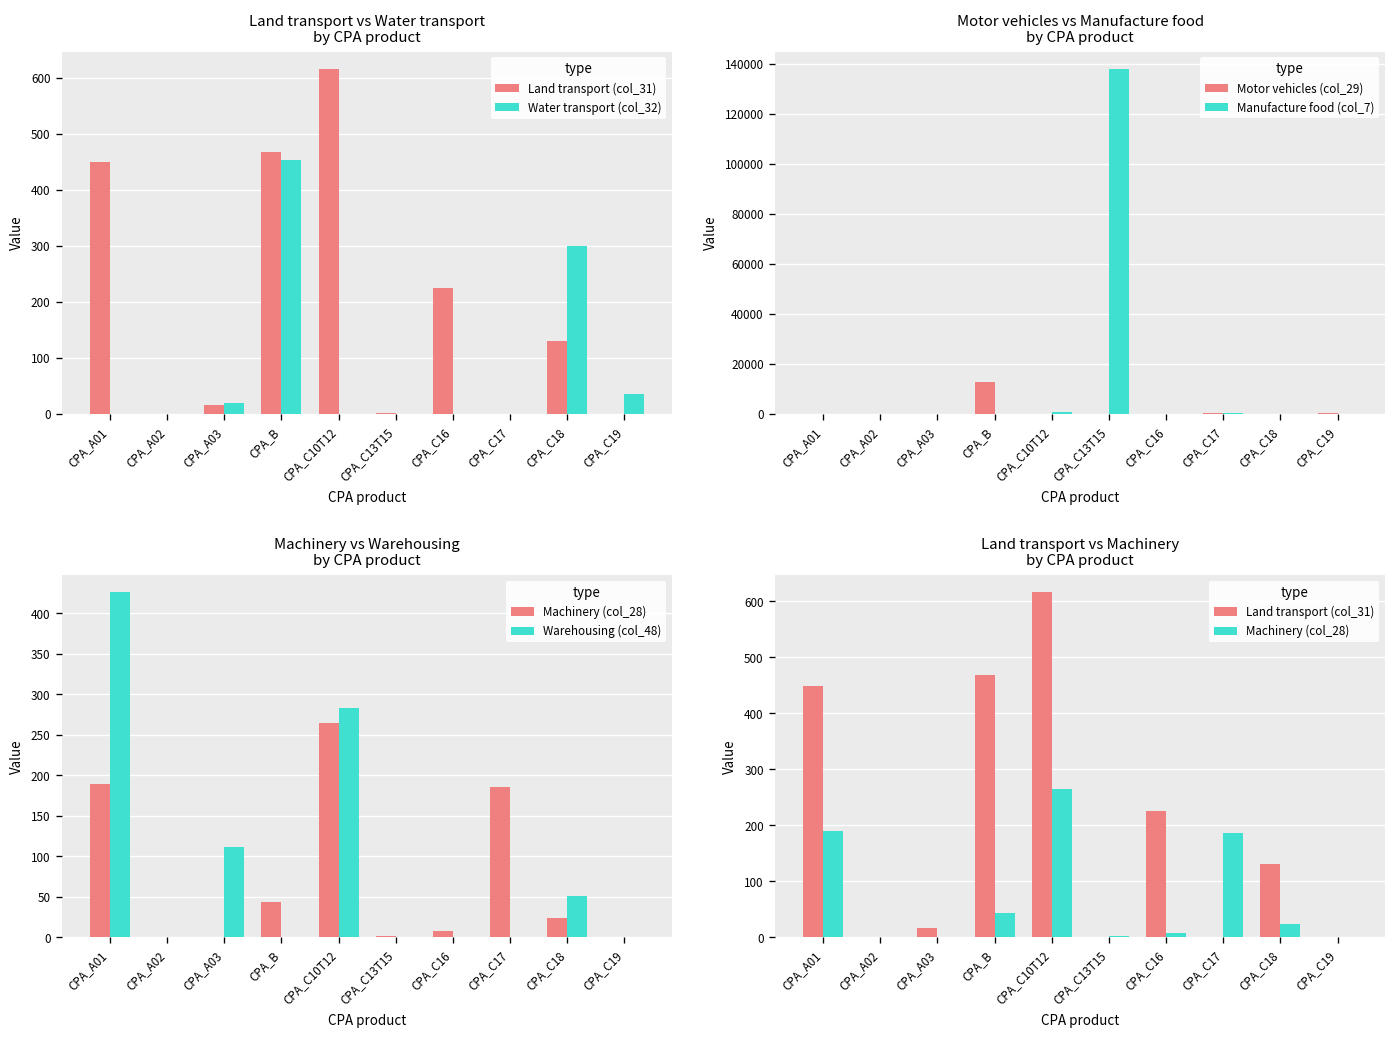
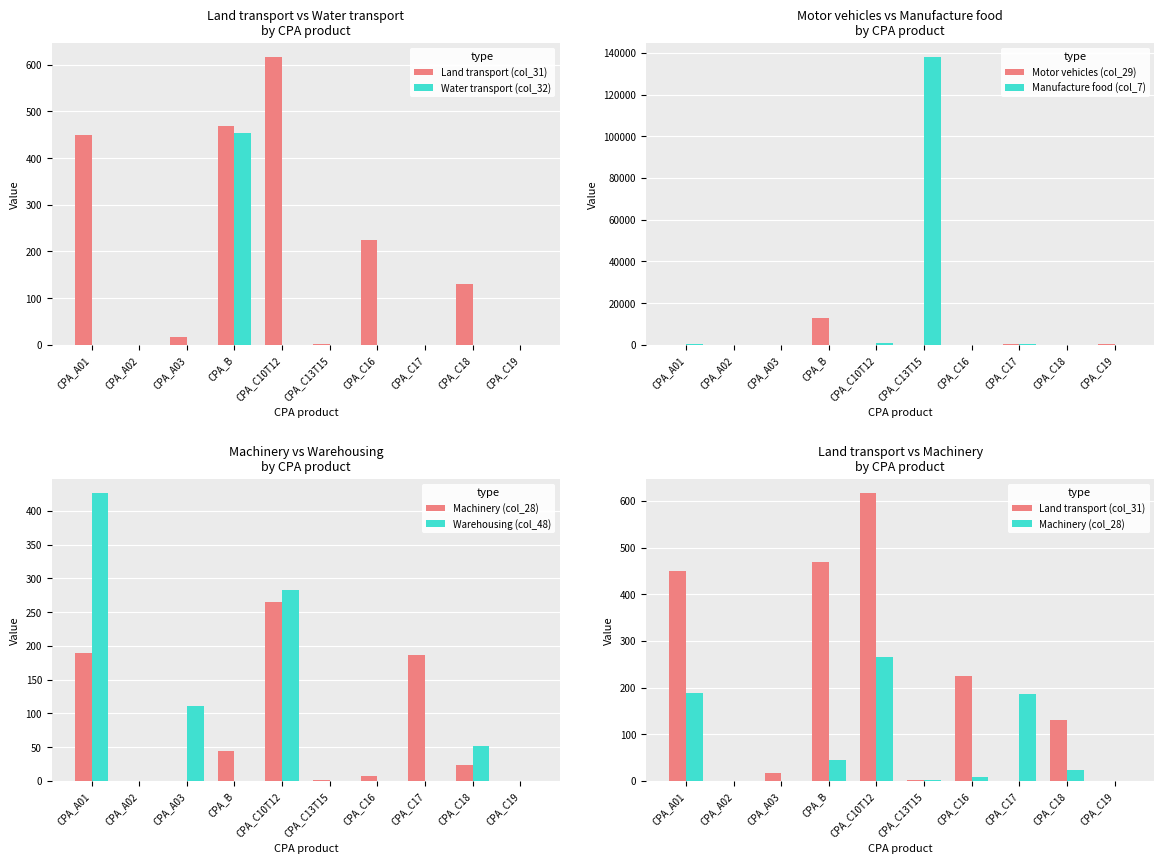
  {
    "Land transport vs Water transport by CPA product": {
      "Land transport (col_31)": {
        "CPA_A01": 450,
        "CPA_A02": 0,
        "CPA_A03": 20,
        "CPA_B": 470,
        "CPA_C10T12": 620,
        "CPA_C16": 230,
        "CPA_C17": 0,
        "CPA_C18": 130,
        "CPA_C19": 0
      },
      "Water transport (col_32)": {
        "CPA_A01": 0,
        "CPA_A02": 0,
-       "CPA_A03": 20,
+       "CPA_A03": 0,
        "CPA_B": 450,
        "CPA_C10T12": 0,
        "CPA_C13T15": 0,
        "CPA_C16": 0,
        "CPA_C17": 0,
-       "CPA_C18": 300,
-       "CPA_C19": 40
+       "CPA_C18": 0,
+       "CPA_C19": 0
      }
    },
    "Motor vehicles vs Manufacture food by CPA product": {
      "Motor vehicles (col_29)": {
        "CPA_A01": 0,
        "CPA_A02": 0,
        "CPA_A03": 0,
        "CPA_B": 13000
      },
      "Manufacture food (col_7)": {
        "CPA_A02": 0,
        "CPA_A03": 0,
        "CPA_B": 0,
        "CPA_C13T15": 138000,
        "CPA_C16": 0,
        "CPA_C19": 0
      }
    },
    "Machinery vs Warehousing by CPA product": {
      "Warehousing (col_48)": {
        "CPA_A01": 430,
        "CPA_A02": 0,
        "CPA_A03": 110,
        "CPA_B": 0,
        "CPA_C10T12": 280,
        "CPA_C13T15": 0,
        "CPA_C16": 0,
        "CPA_C17": 0,
        "CPA_C18": 50,
        "CPA_C19": 0
      }
    },
    "Land transport vs Machinery by CPA product": {
      "Land transport (col_31)": {
        "CPA_A01": 450,
        "CPA_A02": 0,
        "CPA_A03": 20,
        "CPA_B": 470,
        "CPA_C10T12": 620,
        "CPA_C16": 230,
        "CPA_C17": 0,
        "CPA_C18": 130,
        "CPA_C19": 0
      },
      "Machinery (col_28)": {
        "CPA_A01": 190,
        "CPA_A02": 0,
        "CPA_A03": 0,
        "CPA_B": 40,
        "CPA_C10T12": 270,
        "CPA_C16": 10,
        "CPA_C17": 190,
        "CPA_C18": 20,
        "CPA_C19": 0
      }
    }
  }
